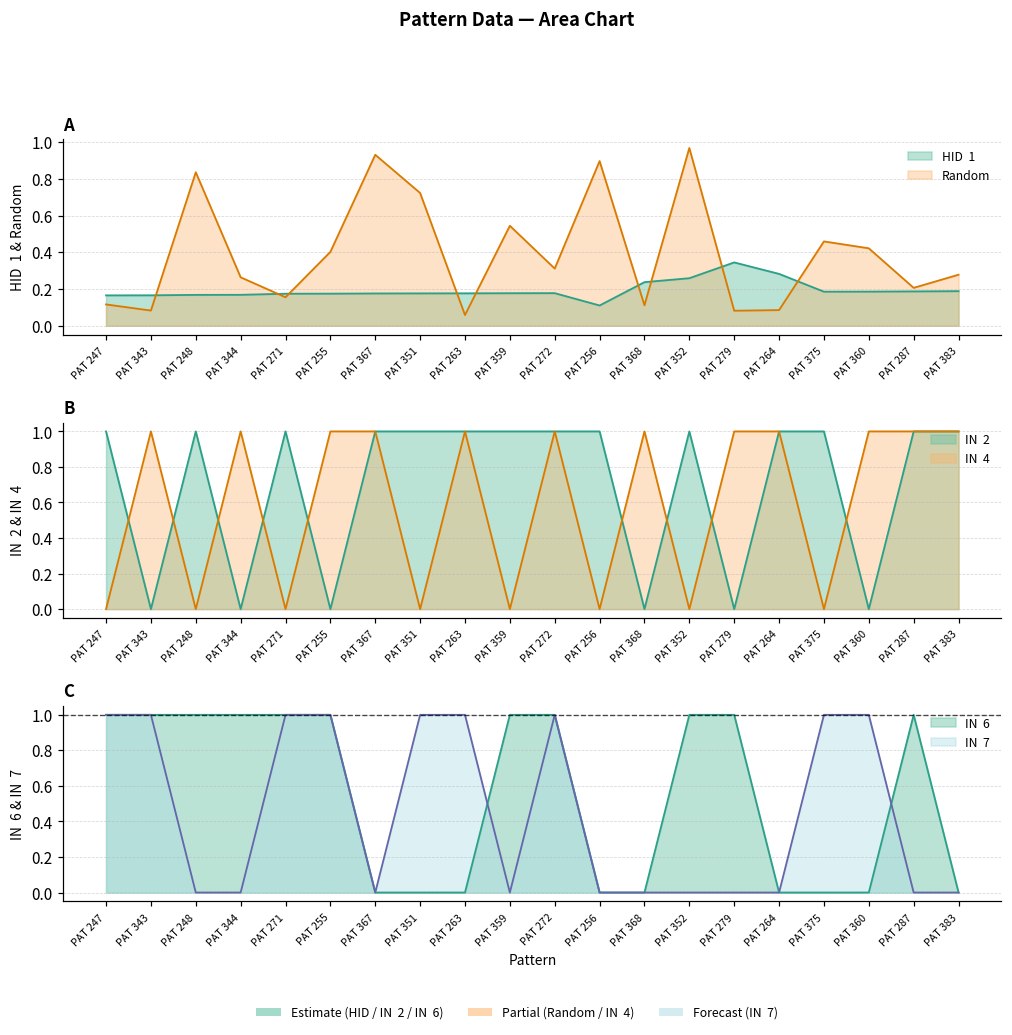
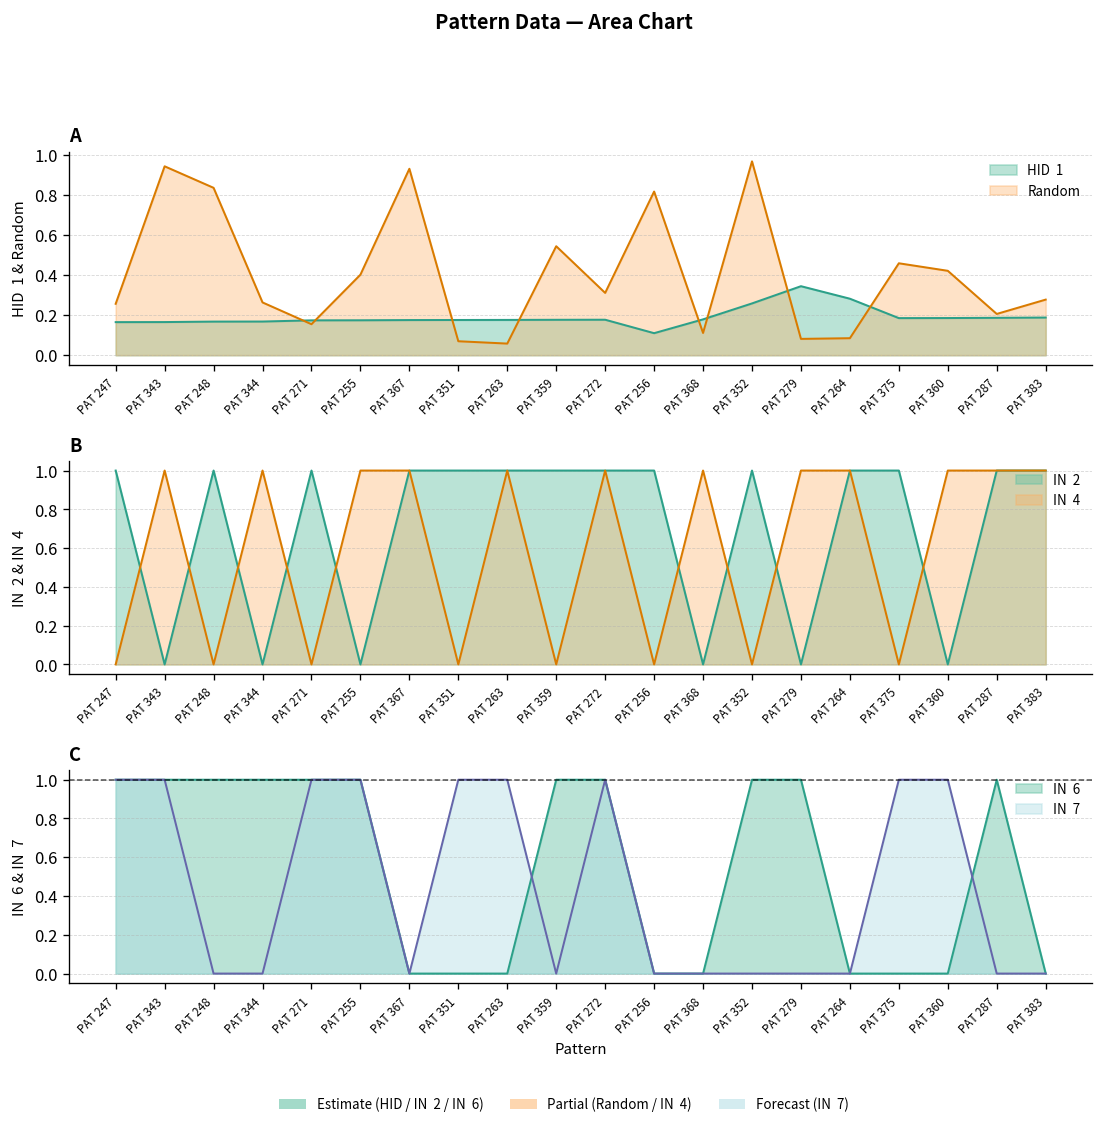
  {
    "A": {
      "HID 1": {
        "PAT 247": 0.17,
        "PAT 343": 0.17,
        "PAT 248": 0.17,
        "PAT 344": 0.17,
        "PAT 271": 0.17,
        "PAT 255": 0.17,
        "PAT 367": 0.18,
        "PAT 351": 0.18,
        "PAT 263": 0.18,
        "PAT 359": 0.18,
        "PAT 272": 0.18,
        "PAT 256": 0.11,
-       "PAT 368": 0.24,
+       "PAT 368": 0.18,
        "PAT 352": 0.26,
        "PAT 279": 0.34,
        "PAT 264": 0.28,
        "PAT 375": 0.19,
        "PAT 360": 0.19,
        "PAT 287": 0.19,
        "PAT 383": 0.19
      },
      "Random": {
-       "PAT 247": 0.12,
-       "PAT 343": 0.08,
+       "PAT 247": 0.26,
+       "PAT 343": 0.94,
        "PAT 248": 0.84,
        "PAT 344": 0.26,
        "PAT 271": 0.15,
        "PAT 255": 0.40,
        "PAT 367": 0.93,
-       "PAT 351": 0.72,
+       "PAT 351": 0.07,
        "PAT 263": 0.06,
        "PAT 359": 0.54,
        "PAT 272": 0.31,
-       "PAT 256": 0.90,
+       "PAT 256": 0.82,
        "PAT 368": 0.11,
        "PAT 352": 0.97,
        "PAT 279": 0.08,
        "PAT 264": 0.08,
        "PAT 375": 0.46,
        "PAT 360": 0.42,
        "PAT 287": 0.21,
        "PAT 383": 0.28
      }
    },
    "B": {
      "IN 2": {
        "PAT 247": 1.00,
        "PAT 343": 0.00,
        "PAT 248": 1.00,
        "PAT 344": 0.00,
        "PAT 271": 1.00,
        "PAT 255": 0.00,
        "PAT 351": 1.00,
        "PAT 359": 1.00,
        "PAT 256": 1.00,
        "PAT 368": 0.00,
        "PAT 352": 1.00,
        "PAT 279": 0.00,
        "PAT 375": 1.00,
        "PAT 360": 0.00
      },
      "IN 4": {
        "PAT 247": 0.00,
        "PAT 343": 1.00,
        "PAT 248": 0.00,
        "PAT 344": 1.00,
        "PAT 271": 0.00,
        "PAT 255": 1.00,
        "PAT 351": 0.00,
        "PAT 359": 0.00,
        "PAT 256": 0.00,
        "PAT 368": 1.00,
        "PAT 352": 0.00,
        "PAT 279": 1.00,
        "PAT 375": 0.00,
        "PAT 360": 1.00
      }
    },
    "C": {
      "IN 6": {
        "PAT 248": 1.00,
        "PAT 344": 1.00,
        "PAT 351": 0.00,
        "PAT 263": 0.00,
        "PAT 359": 1.00,
        "PAT 352": 1.00,
        "PAT 279": 1.00,
        "PAT 375": 0.00,
        "PAT 360": 0.00,
        "PAT 287": 1.00
      },
      "IN 7": {
        "PAT 248": 0.00,
        "PAT 344": 0.00,
        "PAT 351": 1.00,
        "PAT 263": 1.00,
        "PAT 359": 0.00,
        "PAT 352": 0.00,
        "PAT 279": 0.00,
        "PAT 375": 1.00,
        "PAT 360": 1.00,
        "PAT 287": 0.00
      }
    }
  }
